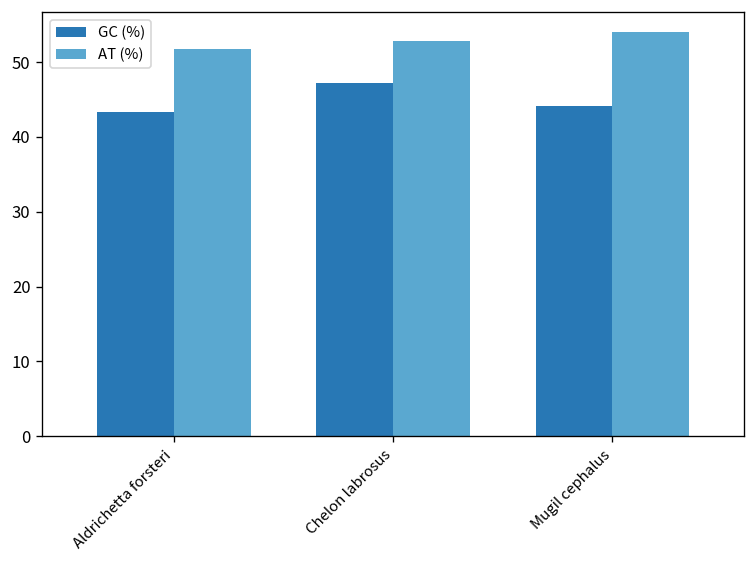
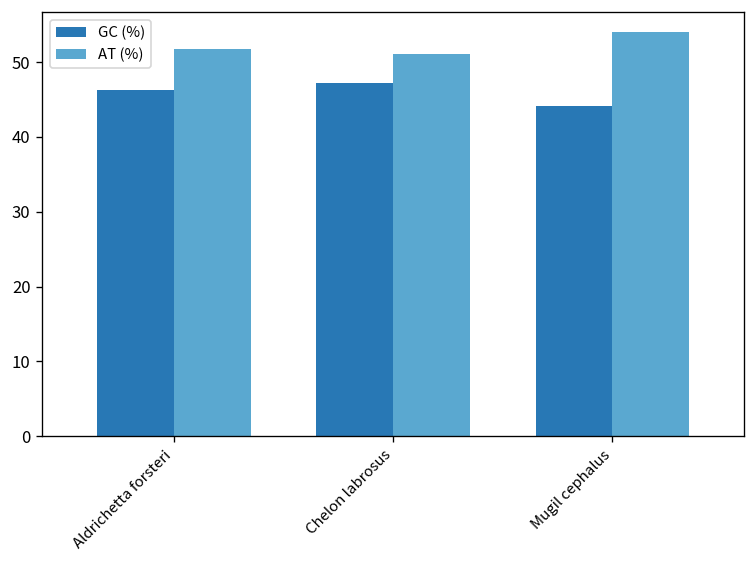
  {
    "GC (%)": {
-     "Aldrichetta forsteri": 43,
+     "Aldrichetta forsteri": 46,
      "Chelon labrosus": 47,
      "Mugil cephalus": 44
    },
    "AT (%)": {
      "Aldrichetta forsteri": 52,
-     "Chelon labrosus": 53,
+     "Chelon labrosus": 51,
      "Mugil cephalus": 54
    }
  }
